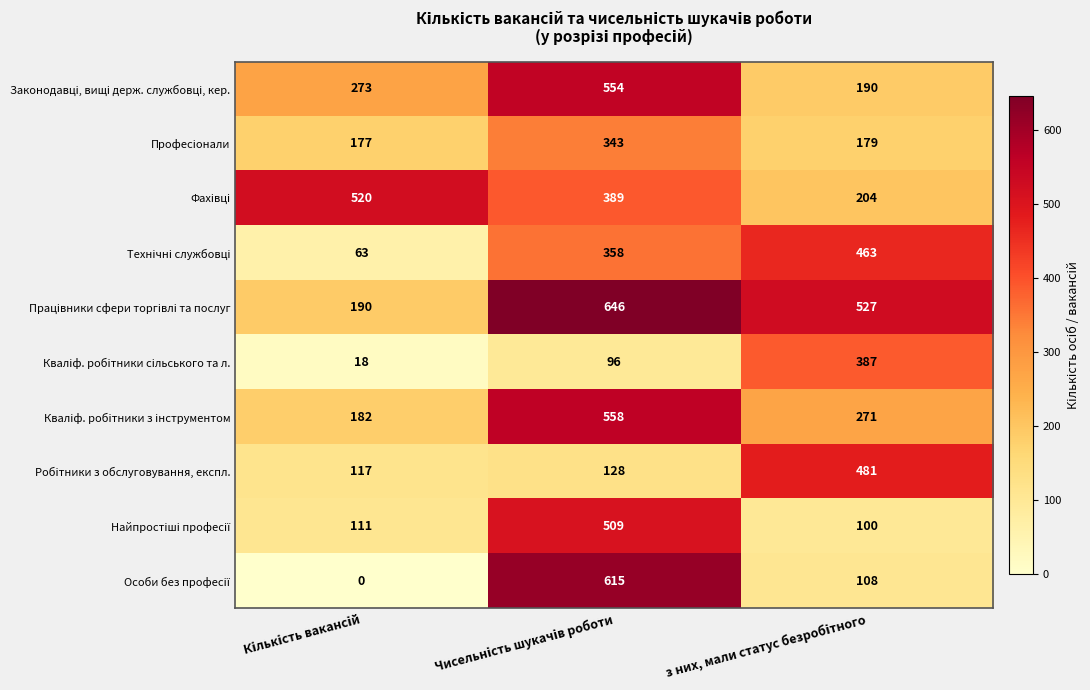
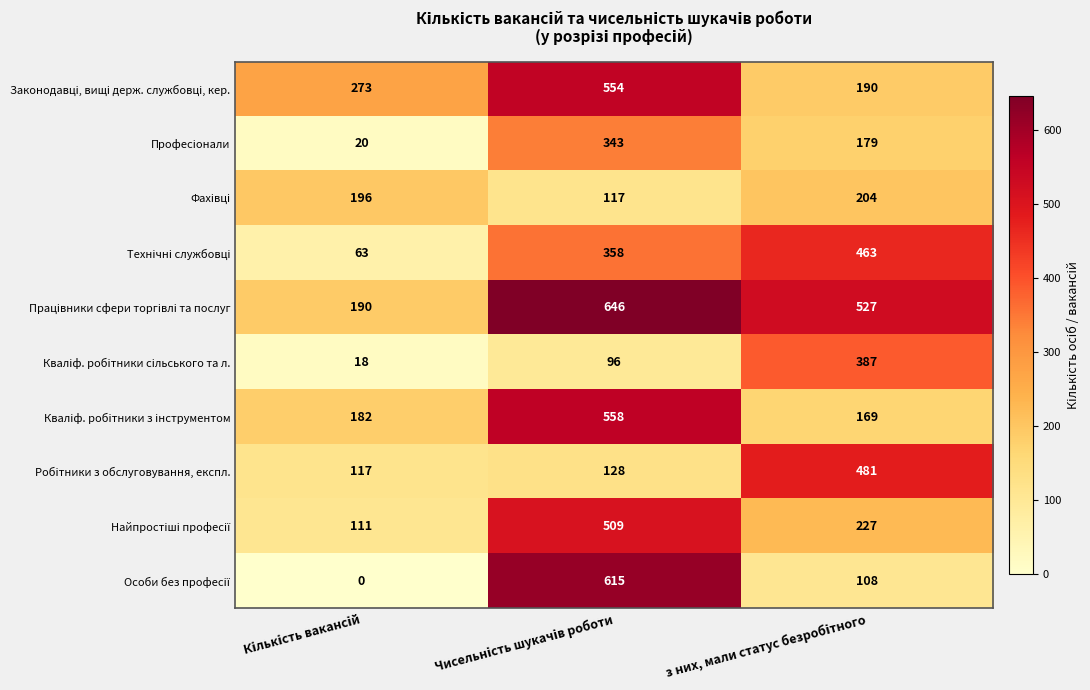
  {
    "Законодавці, вищі держ. службовці, кер.": {
      "Кількість вакансій": 273,
      "Чисельність шукачів роботи": 554,
      "з них, мали статус безробітного": 190
    },
    "Професіонали": {
-     "Кількість вакансій": 177,
+     "Кількість вакансій": 20,
      "Чисельність шукачів роботи": 343,
      "з них, мали статус безробітного": 179
    },
    "Фахівці": {
-     "Кількість вакансій": 520,
-     "Чисельність шукачів роботи": 389,
+     "Кількість вакансій": 196,
+     "Чисельність шукачів роботи": 117,
      "з них, мали статус безробітного": 204
    },
    "Технічні службовці": {
      "Кількість вакансій": 63,
      "Чисельність шукачів роботи": 358,
      "з них, мали статус безробітного": 463
    },
    "Працівники сфери торгівлі та послуг": {
      "Кількість вакансій": 190,
      "Чисельність шукачів роботи": 646,
      "з них, мали статус безробітного": 527
    },
    "Кваліф. робітники сільського та л.": {
      "Кількість вакансій": 18,
      "Чисельність шукачів роботи": 96,
      "з них, мали статус безробітного": 387
    },
    "Кваліф. робітники з інструментом": {
      "Кількість вакансій": 182,
      "Чисельність шукачів роботи": 558,
-     "з них, мали статус безробітного": 271
+     "з них, мали статус безробітного": 169
    },
    "Робітники з обслуговування, експл.": {
      "Кількість вакансій": 117,
      "Чисельність шукачів роботи": 128,
      "з них, мали статус безробітного": 481
    },
    "Найпростіші професії": {
      "Кількість вакансій": 111,
      "Чисельність шукачів роботи": 509,
-     "з них, мали статус безробітного": 100
+     "з них, мали статус безробітного": 227
    },
    "Особи без професії": {
      "Кількість вакансій": 0,
      "Чисельність шукачів роботи": 615,
      "з них, мали статус безробітного": 108
    }
  }
